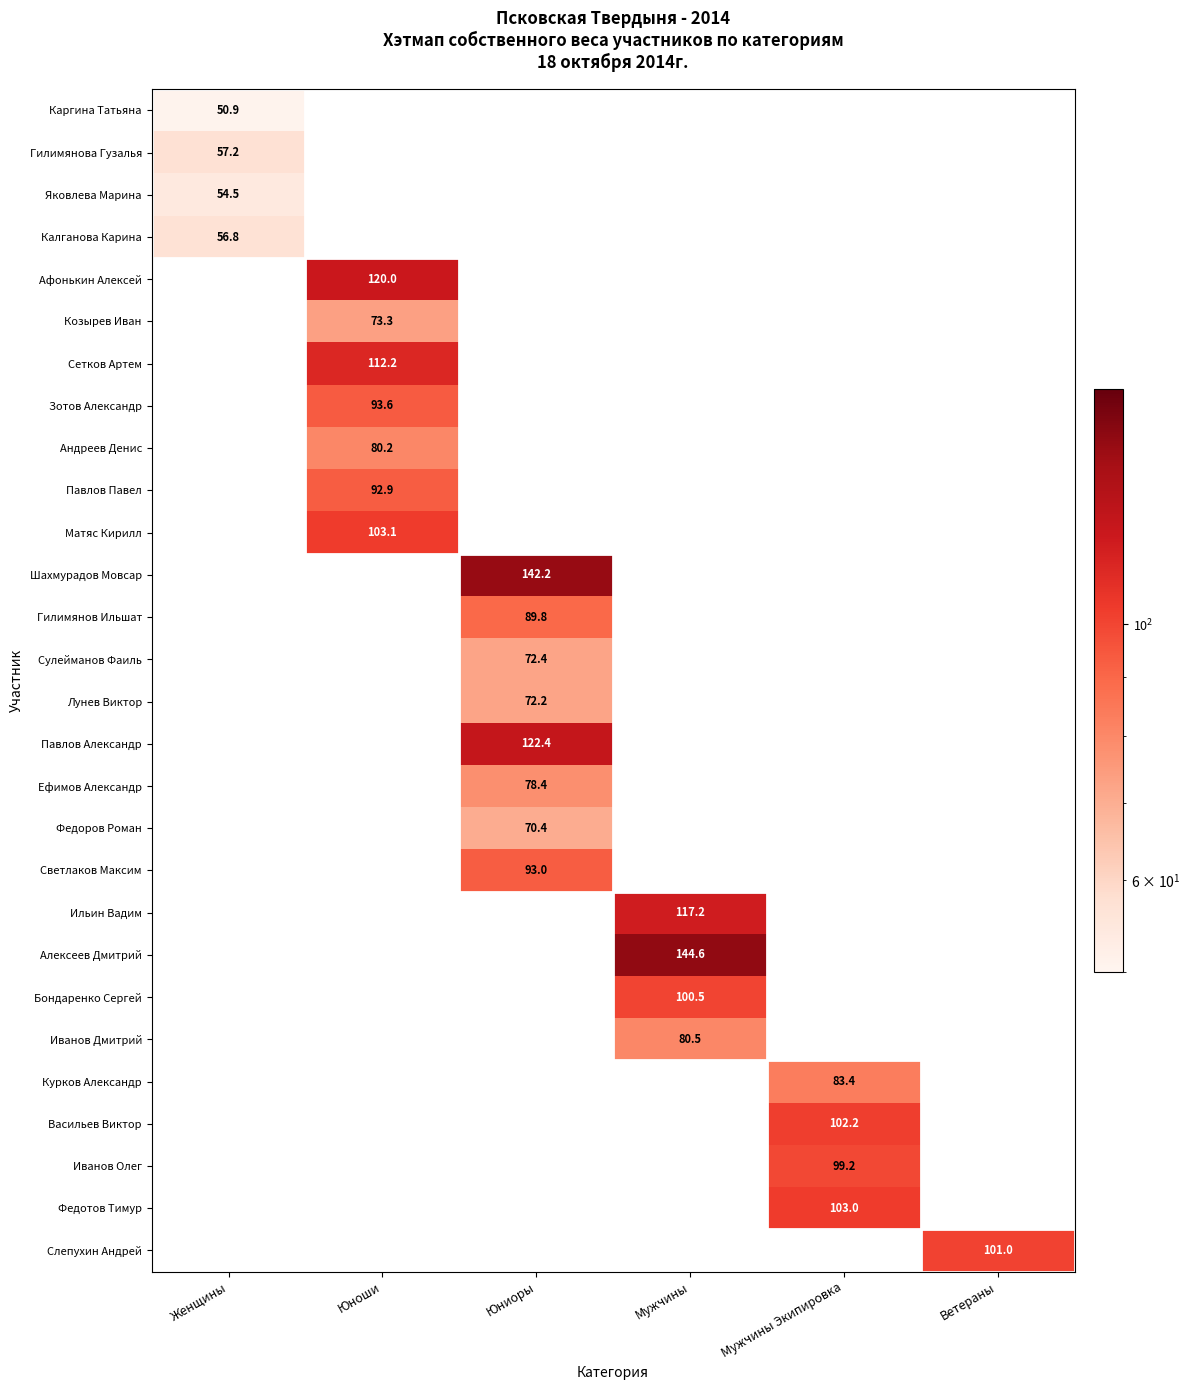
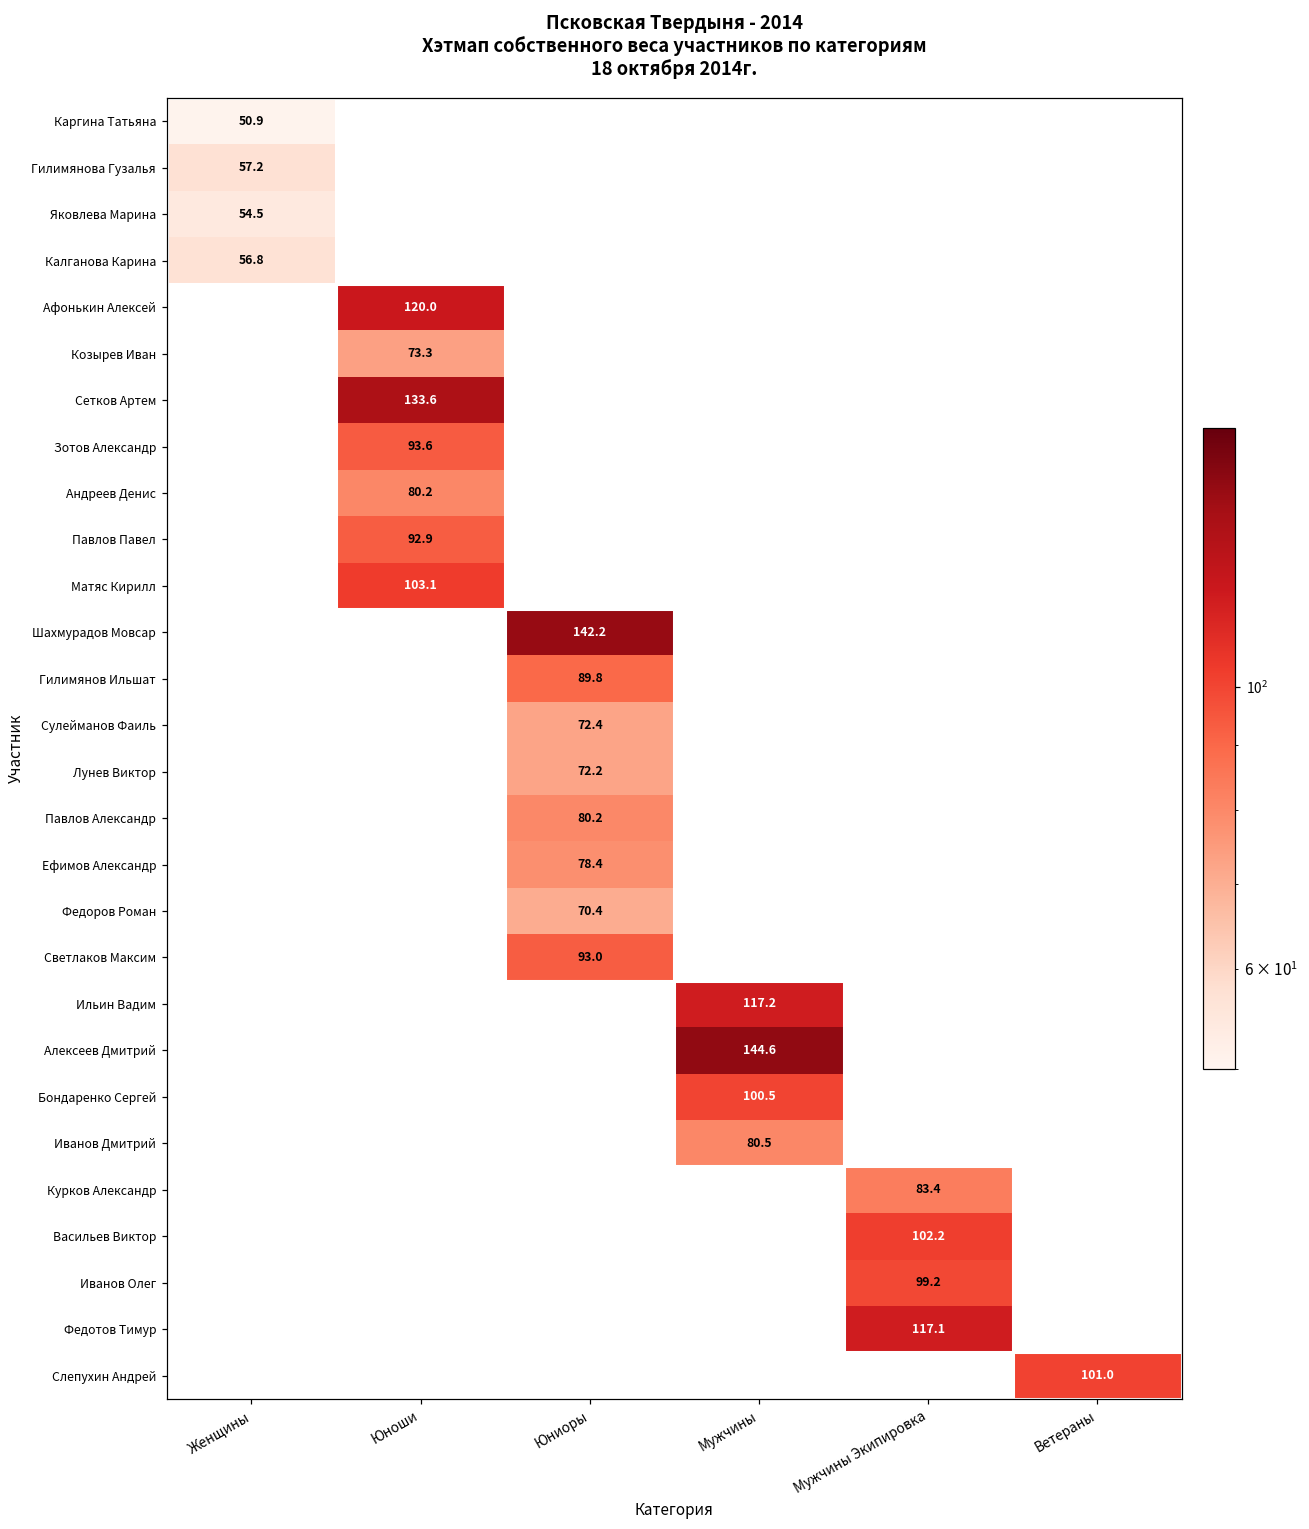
  {
    "Каргина Татьяна": {
      "Женщины": 50.9
    },
    "Гилимянова Гузалья": {
      "Женщины": 57.2
    },
    "Яковлева Марина": {
      "Женщины": 54.5
    },
    "Калганова Карина": {
      "Женщины": 56.8
    },
    "Афонькин Алексей": {
      "Юноши": 120.0
    },
    "Козырев Иван": {
      "Юноши": 73.3
    },
    "Сетков Артем": {
-     "Юноши": 112.2
+     "Юноши": 133.6
    },
    "Зотов Александр": {
      "Юноши": 93.6
    },
    "Андреев Денис": {
      "Юноши": 80.2
    },
    "Павлов Павел": {
      "Юноши": 92.9
    },
    "Матяс Кирилл": {
      "Юноши": 103.1
    },
    "Шахмурадов Мовсар": {
      "Юниоры": 142.2
    },
    "Гилимянов Ильшат": {
      "Юниоры": 89.8
    },
    "Сулейманов Фаиль": {
      "Юниоры": 72.4
    },
    "Лунев Виктор": {
      "Юниоры": 72.2
    },
    "Павлов Александр": {
-     "Юниоры": 122.4
+     "Юниоры": 80.2
    },
    "Ефимов Александр": {
      "Юниоры": 78.4
    },
    "Федоров Роман": {
      "Юниоры": 70.4
    },
    "Светлаков Максим": {
      "Юниоры": 93.0
    },
    "Ильин Вадим": {
      "Мужчины": 117.2
    },
    "Алексеев Дмитрий": {
      "Мужчины": 144.6
    },
    "Бондаренко Сергей": {
      "Мужчины": 100.5
    },
    "Иванов Дмитрий": {
      "Мужчины": 80.5
    },
    "Курков Александр": {
      "Мужчины Экипировка": 83.4
    },
    "Васильев Виктор": {
      "Мужчины Экипировка": 102.2
    },
    "Иванов Олег": {
      "Мужчины Экипировка": 99.2
    },
    "Федотов Тимур": {
-     "Мужчины Экипировка": 103.0
+     "Мужчины Экипировка": 117.1
    },
    "Слепухин Андрей": {
      "Ветераны": 101.0
    }
  }
